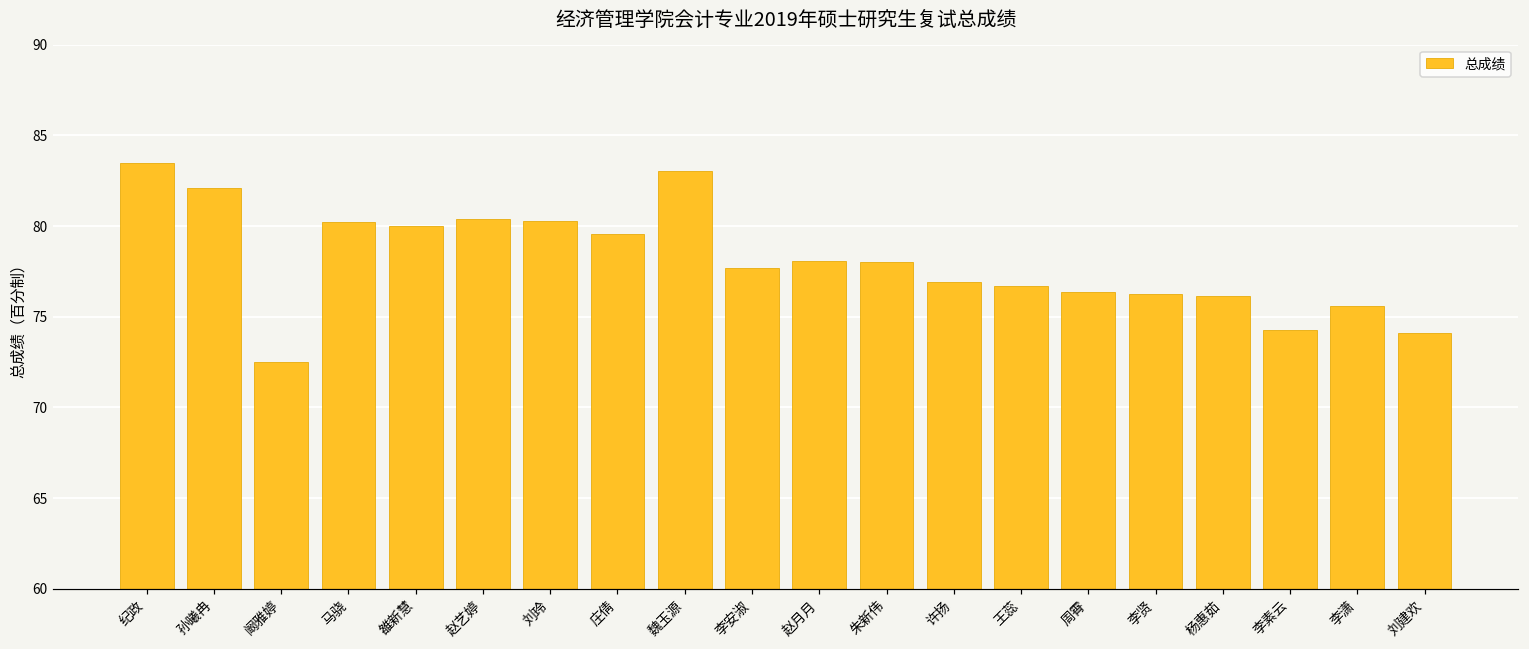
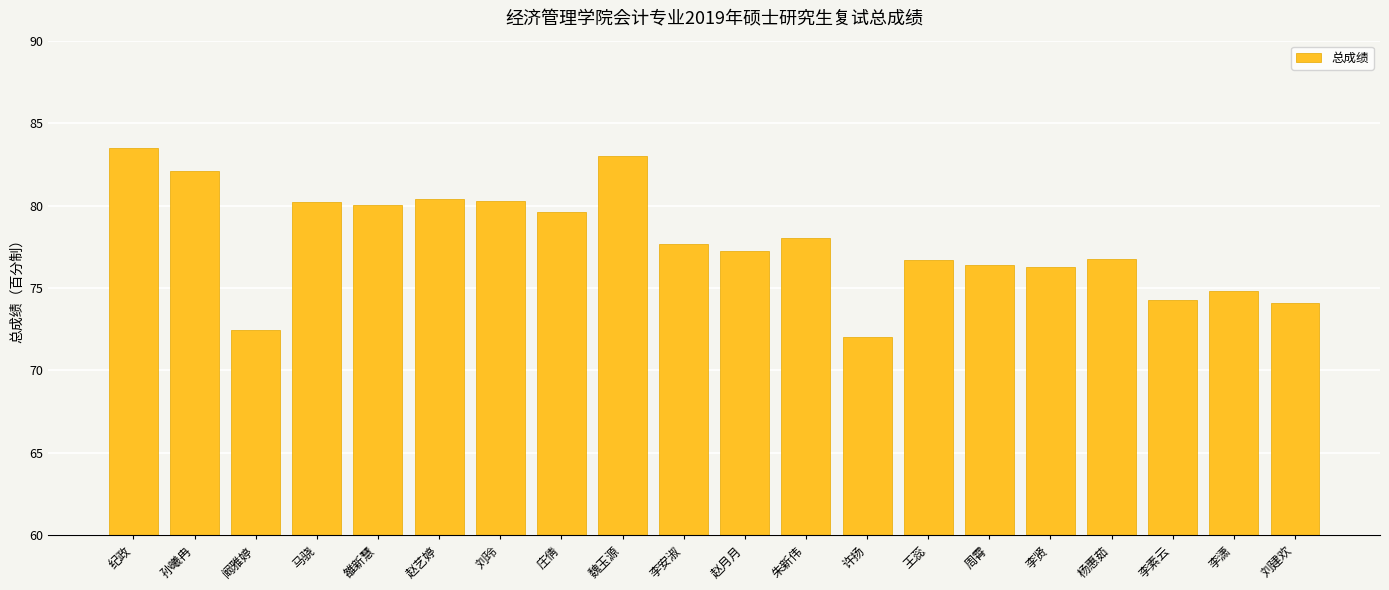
  {
    "纪政": 83.5,
    "孙曦冉": 82.1,
    "阚雅婷": 72.5,
    "马骁": 80.2,
    "雒新慧": 80.0,
    "赵艺婷": 80.4,
    "刘玲": 80.3,
    "庄倩": 79.6,
    "魏玉源": 83.0,
    "李安淑": 77.7,
-   "赵月月": 78.1,
+   "赵月月": 77.3,
    "朱新伟": 78.0,
-   "许扬": 76.9,
+   "许扬": 72.0,
    "王蕊": 76.7,
    "周霄": 76.4,
    "李贤": 76.3,
-   "杨惠茹": 76.2,
+   "杨惠茹": 76.8,
    "李素云": 74.3,
-   "李潇": 75.6,
+   "李潇": 74.8,
    "刘建欢": 74.1
  }
